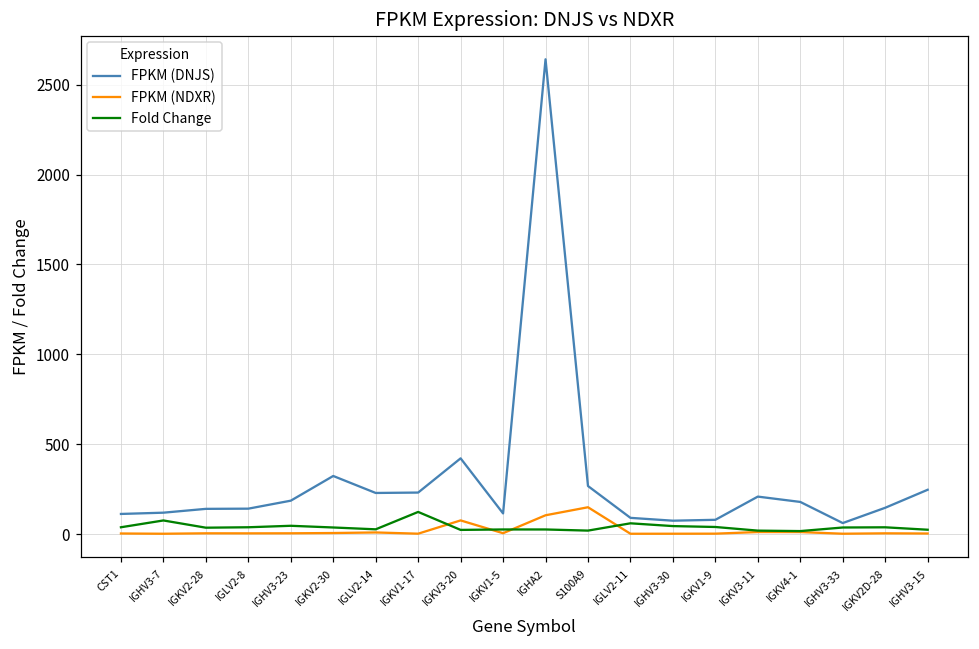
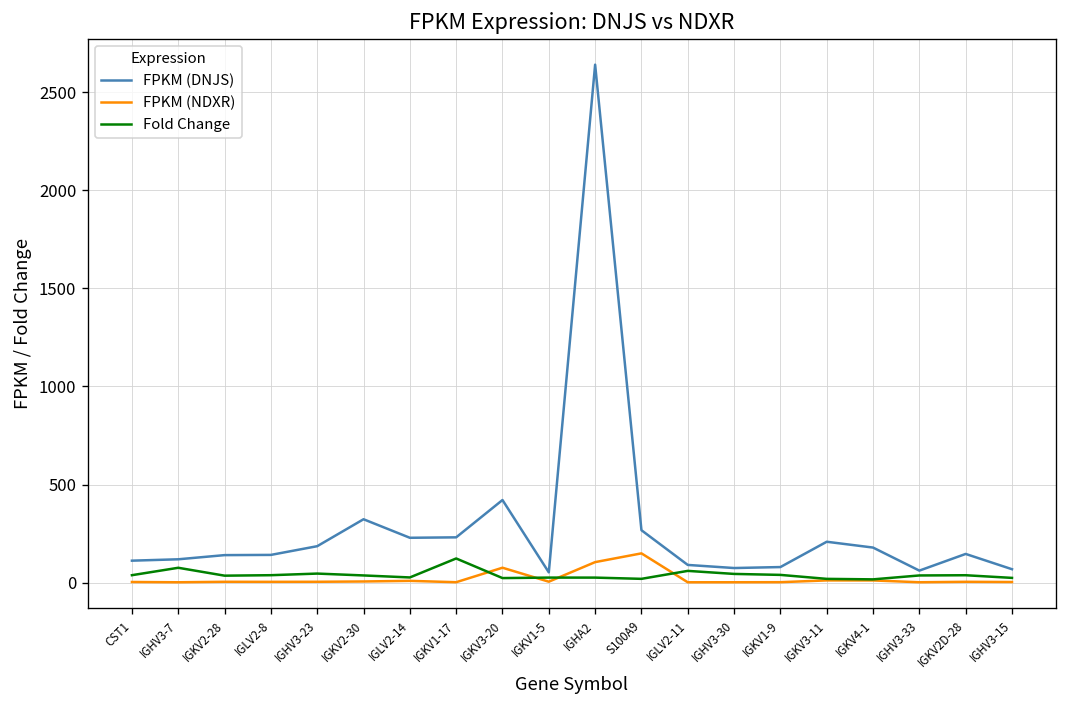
  {
    "FPKM (DNJS)": {
      "CST1": 110,
      "IGHV3-7": 120,
      "IGKV2-28": 140,
      "IGLV2-8": 140,
      "IGHV3-23": 190,
      "IGKV2-30": 320,
      "IGLV2-14": 230,
      "IGKV1-17": 230,
      "IGKV3-20": 420,
-     "IGKV1-5": 110,
+     "IGKV1-5": 50,
      "IGHA2": 2640,
      "S100A9": 270,
      "IGLV2-11": 90,
      "IGHV3-30": 70,
      "IGKV1-9": 80,
      "IGKV3-11": 210,
      "IGKV4-1": 180,
      "IGHV3-33": 60,
      "IGKV2D-28": 150,
-     "IGHV3-15": 250
+     "IGHV3-15": 70
    },
    "FPKM (NDXR)": {
      "CST1": 0,
      "IGHV3-7": 0,
      "IGKV2-28": 0,
      "IGLV2-8": 0,
      "IGHV3-23": 0,
      "IGKV2-30": 10,
      "IGLV2-14": 10,
      "IGKV1-17": 0,
      "IGKV3-20": 80,
      "IGKV1-5": 0,
      "IGHA2": 100,
      "S100A9": 150,
      "IGLV2-11": 0,
      "IGHV3-30": 0,
      "IGKV1-9": 0,
      "IGHV3-33": 0,
      "IGKV2D-28": 0,
      "IGHV3-15": 0
    },
    "Fold Change": {
      "CST1": 40,
      "IGHV3-7": 80,
      "IGKV2-28": 40,
      "IGLV2-8": 40,
      "IGHV3-23": 50,
      "IGKV2-30": 40,
      "IGLV2-14": 30,
      "IGKV1-17": 120,
      "IGKV3-20": 20,
      "IGKV1-5": 30,
      "IGHA2": 30,
      "S100A9": 20,
      "IGLV2-11": 60,
      "IGHV3-30": 40,
      "IGKV1-9": 40,
      "IGHV3-33": 40,
      "IGKV2D-28": 40,
      "IGHV3-15": 20
    }
  }
